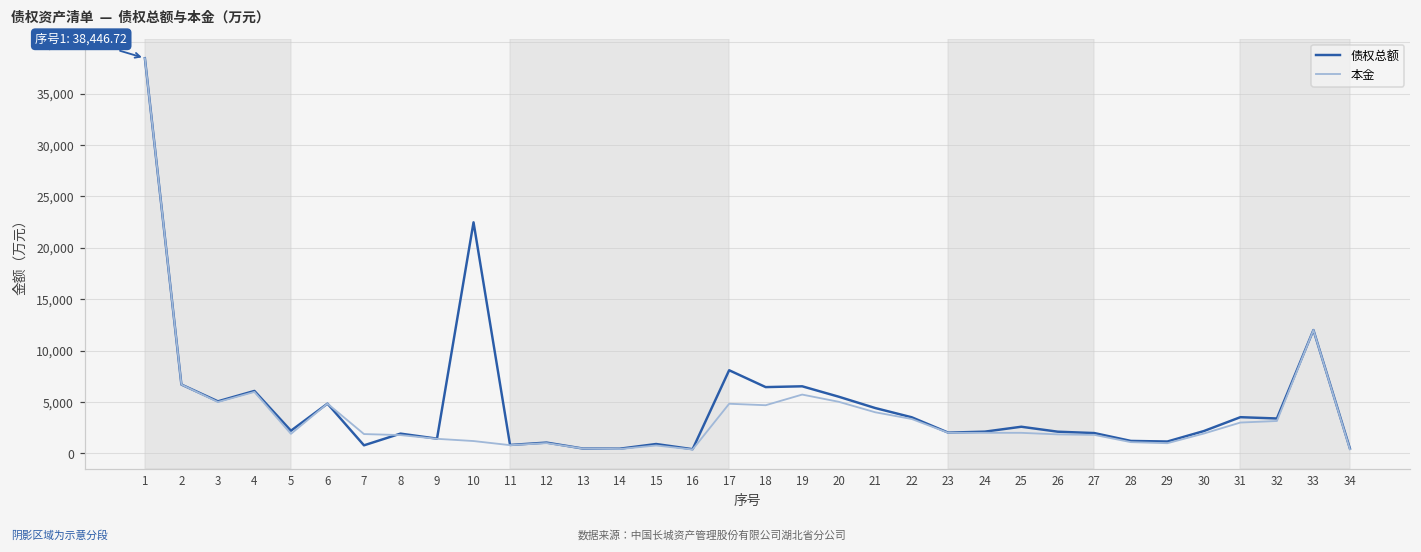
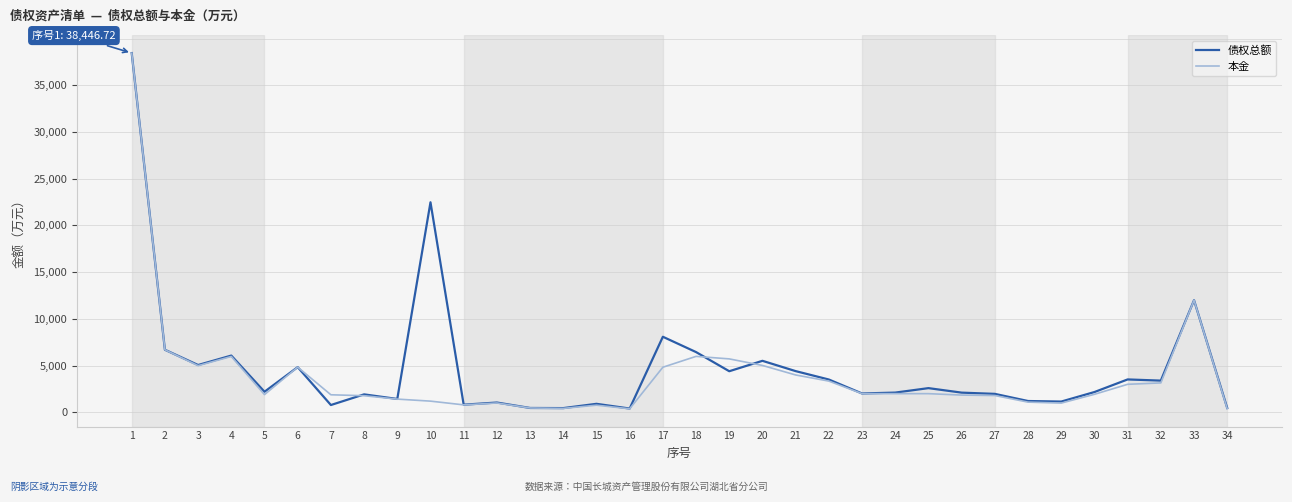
  {
    "债权总额": {
      "5": "2,000",
      "7": "1,000",
      "10": "22,000",
      "17": "8,000",
      "18": "6,000",
-     "19": "7,000",
+     "19": "4,000",
      "20": "6,000",
      "21": "4,000",
      "25": "3,000",
      "31": "4,000"
    },
    "本金": {
      "5": "2,000",
      "7": "2,000",
      "10": "1,000",
      "17": "5,000",
-     "18": "5,000",
+     "18": "6,000",
      "19": "6,000",
      "20": "5,000",
      "21": "4,000",
      "25": "2,000",
      "31": "3,000"
    }
  }
